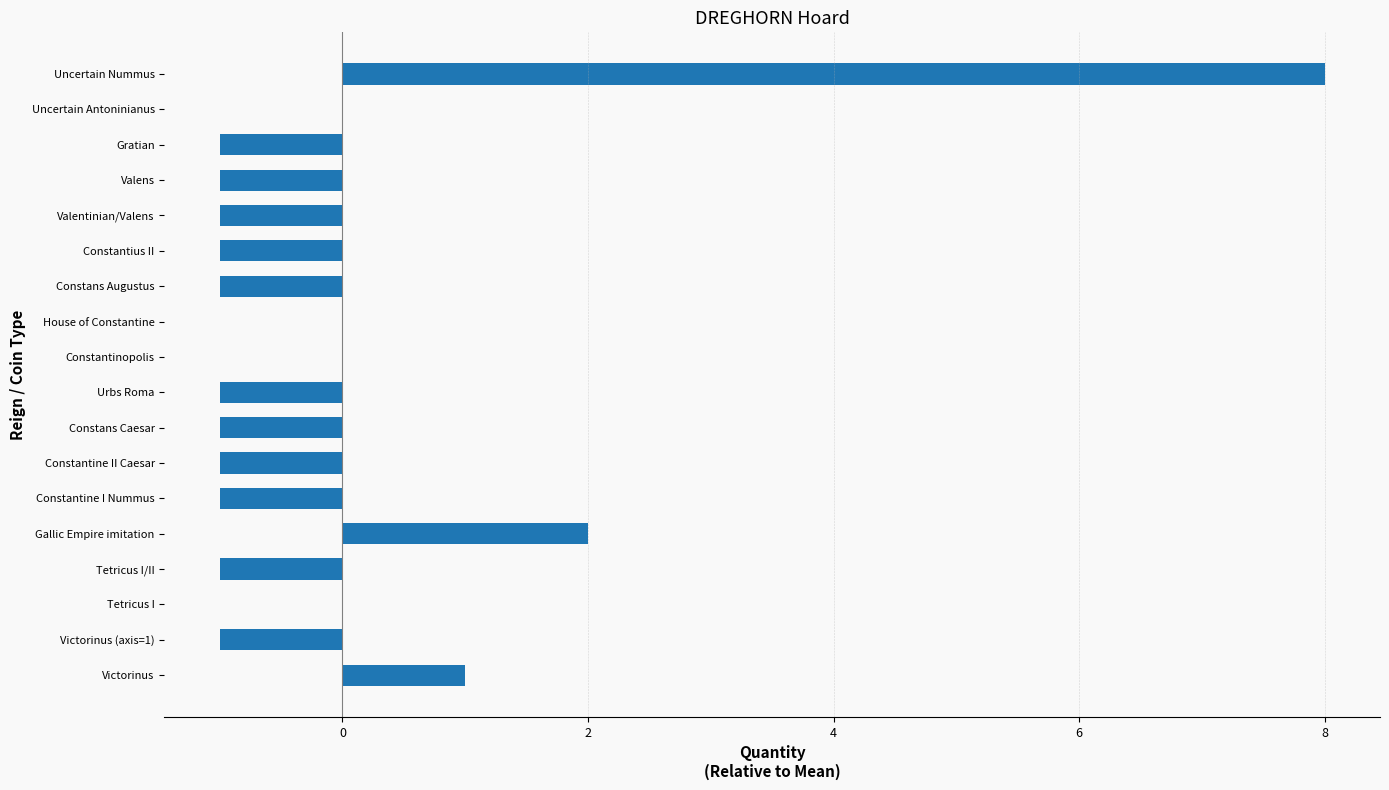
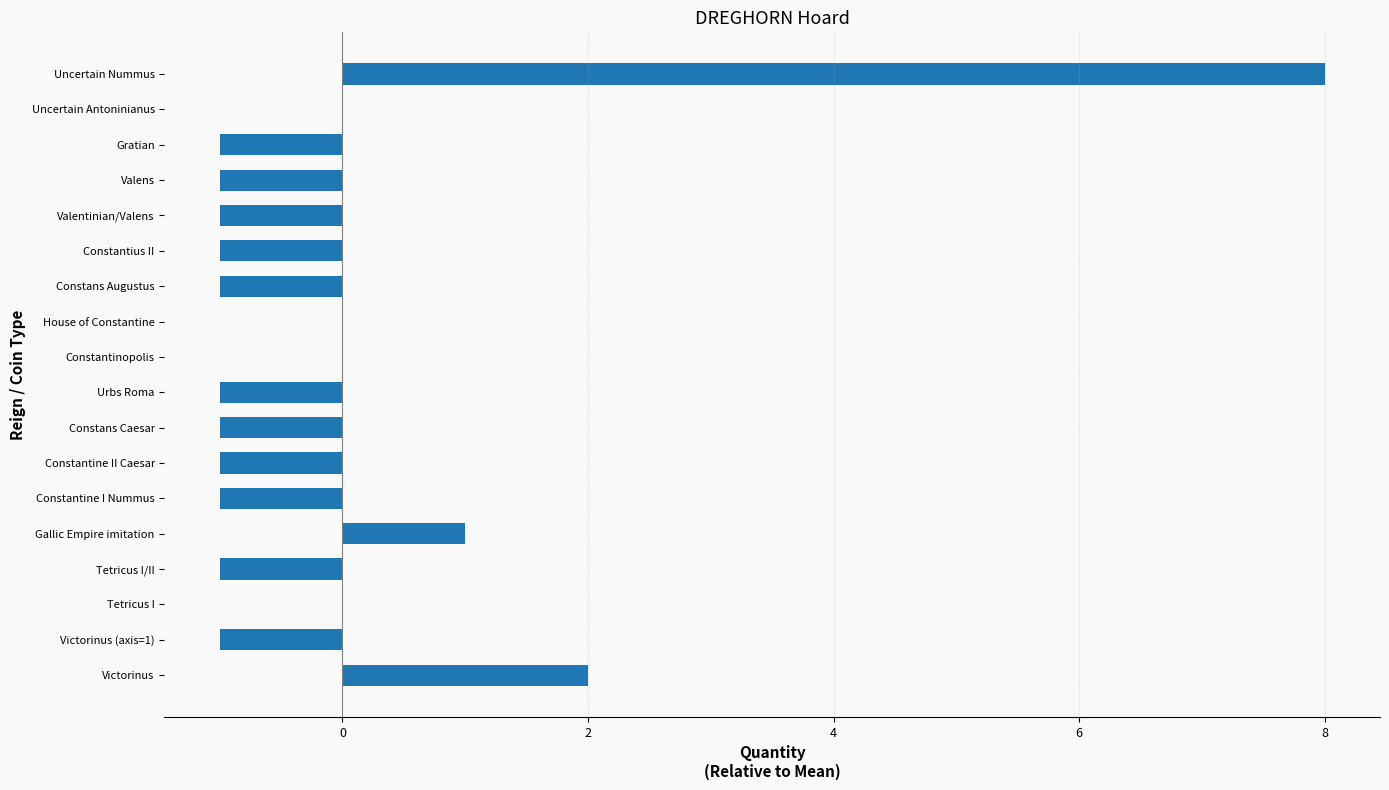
  {
    "Uncertain Nummus": 8.00,
    "Uncertain Antoninianus": 0.00,
    "Gratian": -1.00,
    "Valens": -1.00,
    "Valentinian/Valens": -1.00,
    "Constantius II": -1.00,
    "Constans Augustus": -1.00,
    "House of Constantine": 0.00,
    "Constantinopolis": 0.00,
    "Urbs Roma": -1.00,
    "Constans Caesar": -1.00,
    "Constantine II Caesar": -1.00,
    "Constantine I Nummus": -1.00,
-   "Gallic Empire imitation": 2.00,
+   "Gallic Empire imitation": 1.00,
    "Tetricus I/II": -1.00,
    "Tetricus I": 0.00,
    "Victorinus (axis=1)": -1.00,
-   "Victorinus": 1.00
+   "Victorinus": 2.00
  }
